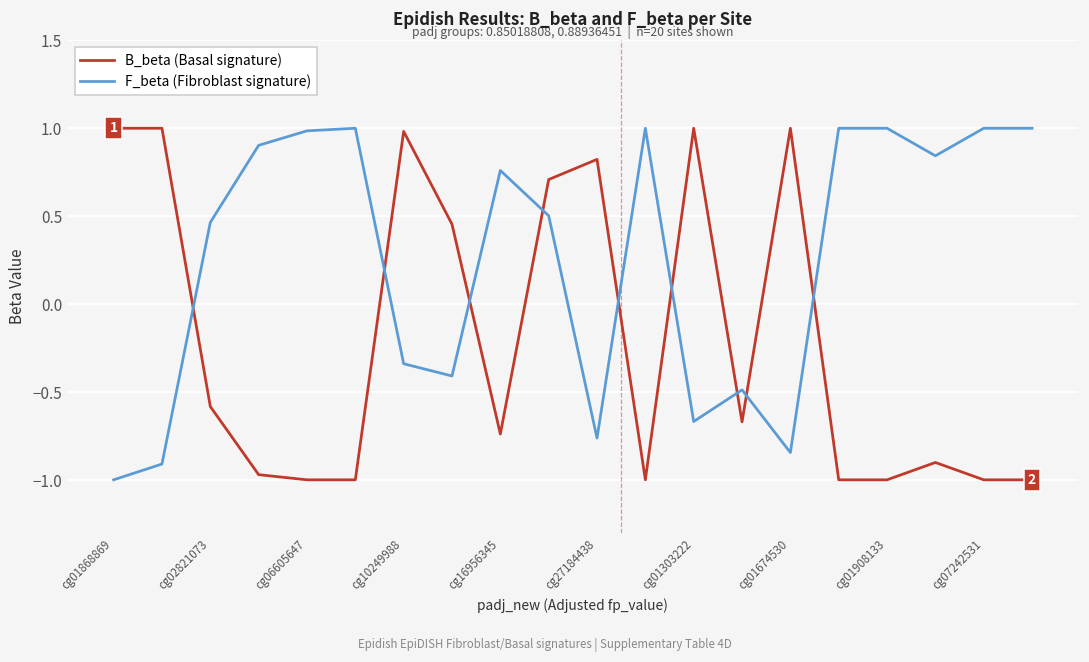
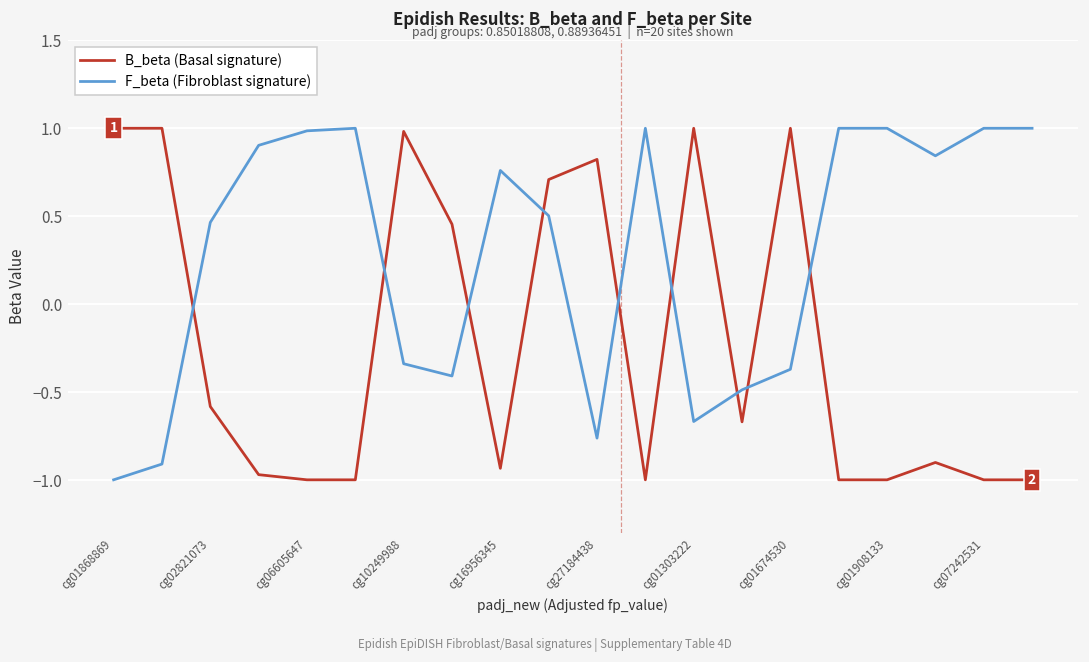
  {
    "B_beta (Basal signature)": {
      "cg02821073": -0.58,
      "cg06605647": -1.00,
      "cg10249988": 0.98,
-     "cg16956345": -0.74,
+     "cg16956345": -0.93,
      "cg27184438": 0.82,
      "cg01303222": 1.00,
      "cg01674530": 1.00,
      "cg01908133": -1.00,
      "cg07242531": -1.00
    },
    "F_beta (Fibroblast signature)": {
      "cg01868869": -1.00,
      "cg02821073": 0.46,
      "cg06605647": 0.99,
      "cg10249988": -0.34,
      "cg16956345": 0.76,
      "cg27184438": -0.76,
      "cg01303222": -0.67,
-     "cg01674530": -0.84,
+     "cg01674530": -0.37,
      "cg01908133": 1.00,
      "cg07242531": 1.00
    }
  }
